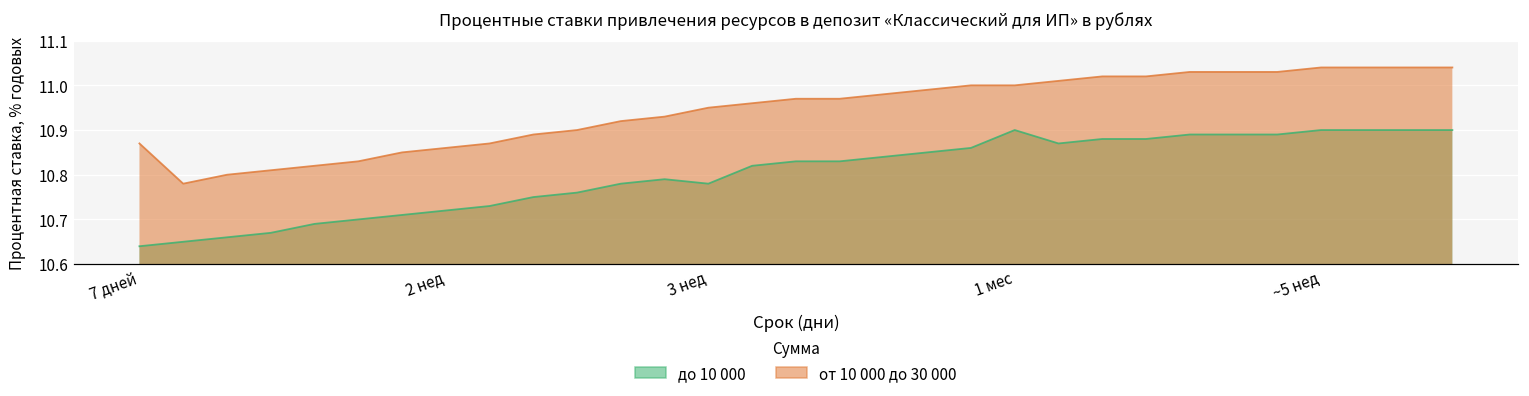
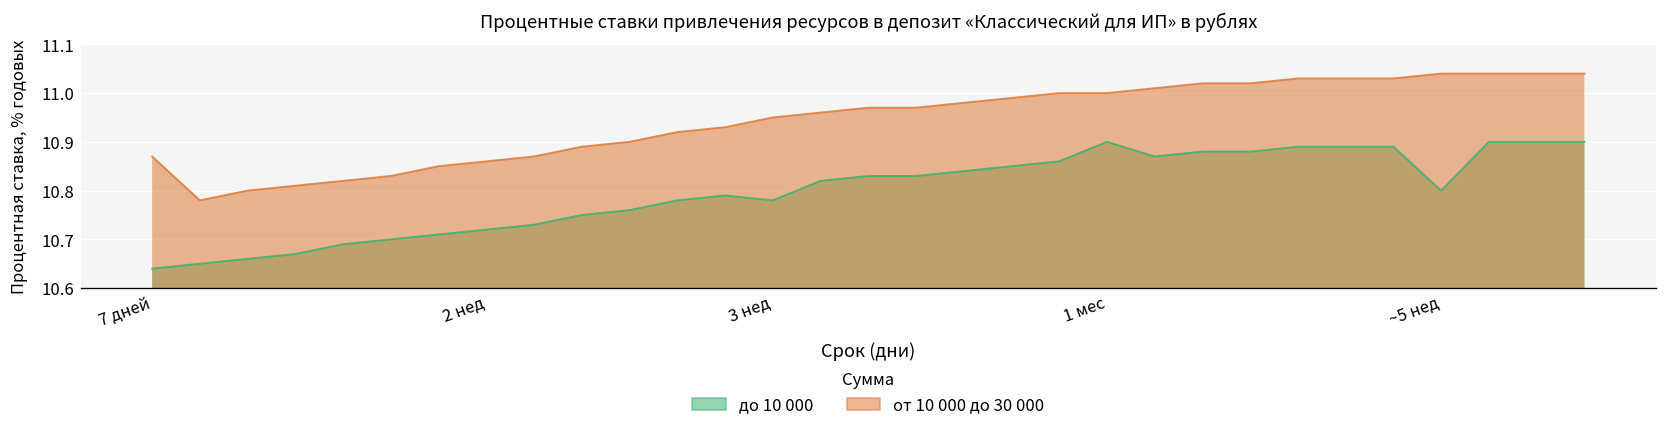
  {
    "до 10 000": {
      "7 дней": 10.64,
      "2 нед": 10.72,
      "3 нед": 10.78,
      "1 мес": 10.9,
-     "~5 нед": 10.9
+     "~5 нед": 10.8
    },
    "от 10 000 до 30 000": {
      "7 дней": 10.87,
      "2 нед": 10.86,
      "3 нед": 10.95,
      "1 мес": 11.0,
      "~5 нед": 11.04
    }
  }
